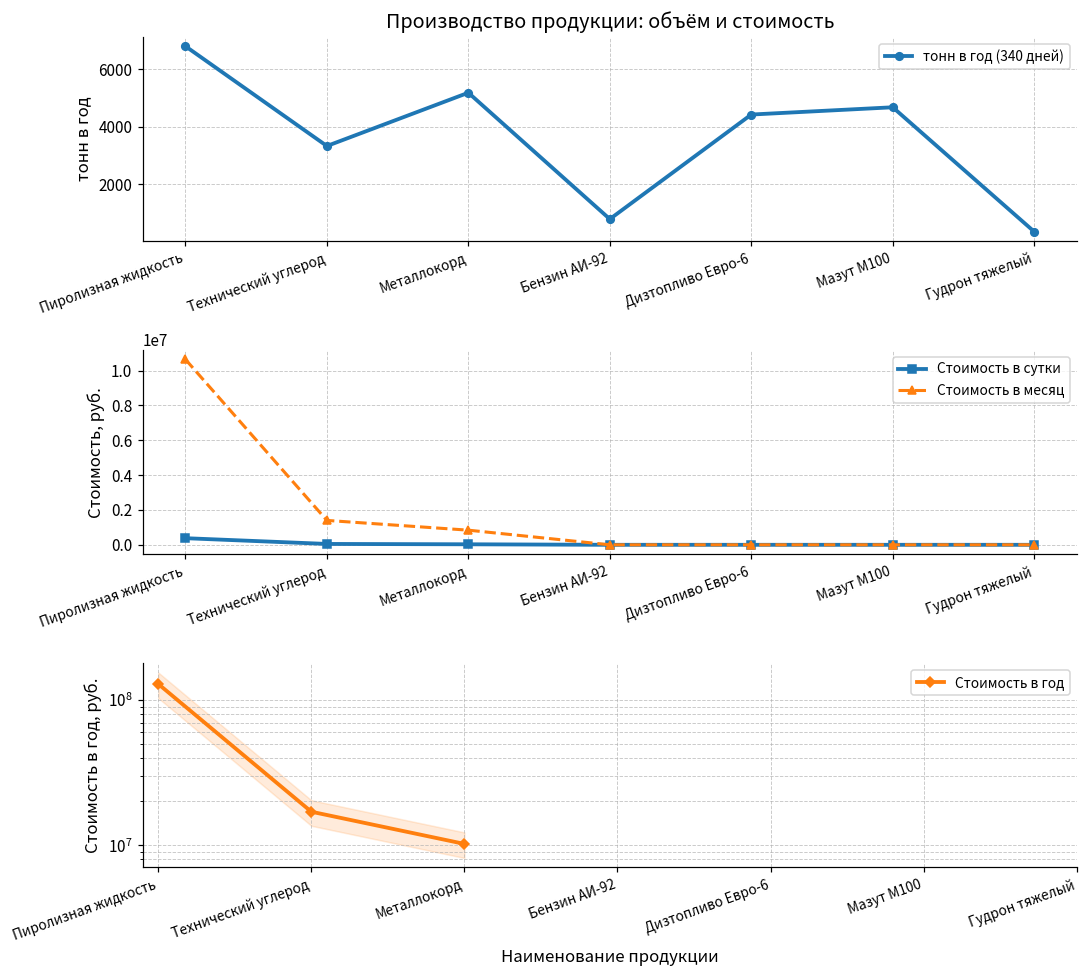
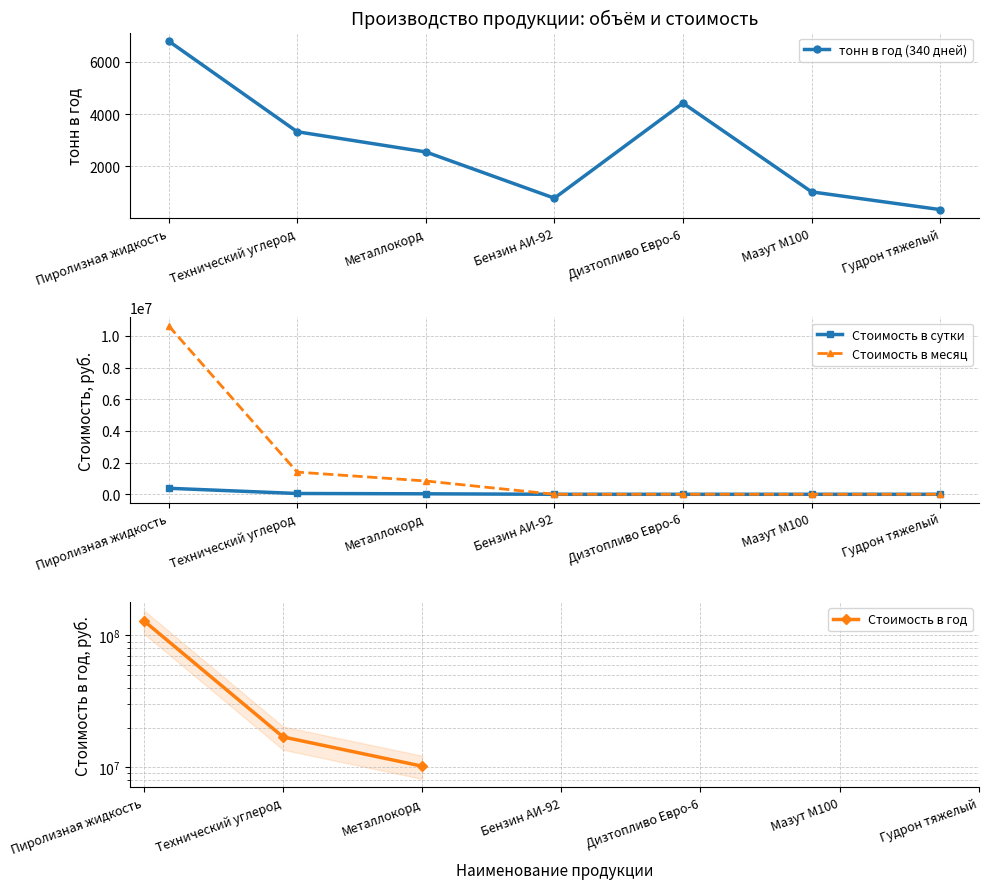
  {
    "Производство продукции: объём и стоимость": {
      "Пиролизная жидкость": 6800,
      "Технический углерод": 3300,
-     "Металлокорд": 5200,
+     "Металлокорд": 2600,
      "Бензин АИ-92": 800,
      "Дизтопливо Евро-6": 4400,
-     "Мазут М100": 4700,
+     "Мазут М100": 1000,
      "Гудрон тяжелый": 300
    }
  }
